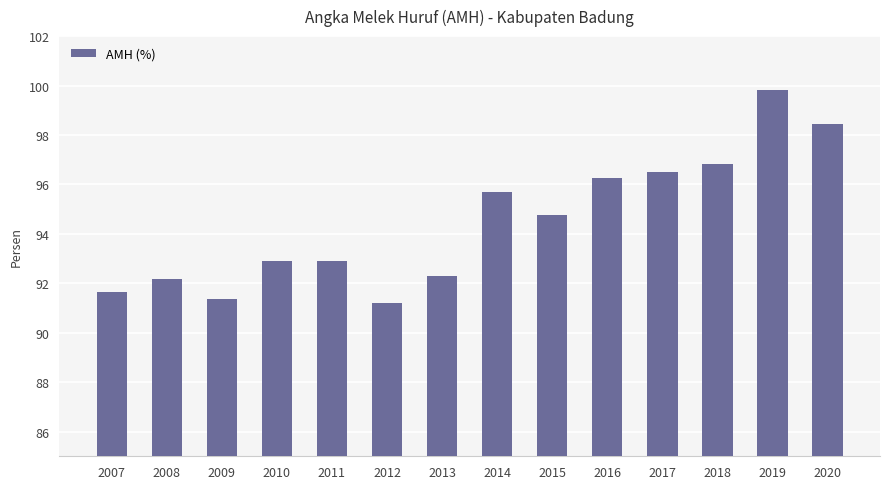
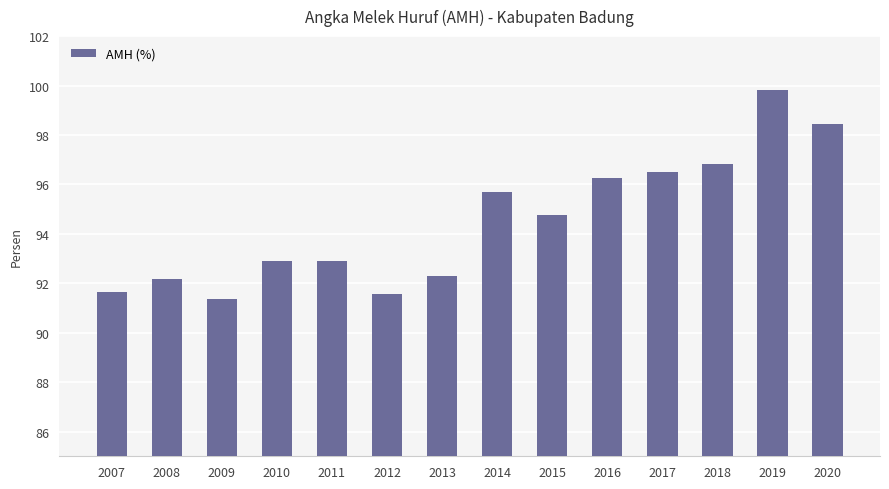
  {
    "2007": 91.7,
    "2008": 92.2,
    "2009": 91.4,
    "2010": 92.9,
    "2011": 92.9,
-   "2012": 91.2,
+   "2012": 91.6,
    "2013": 92.3,
    "2014": 95.7,
    "2015": 94.8,
    "2016": 96.3,
    "2017": 96.5,
    "2018": 96.8,
    "2019": 99.8,
    "2020": 98.4
  }
